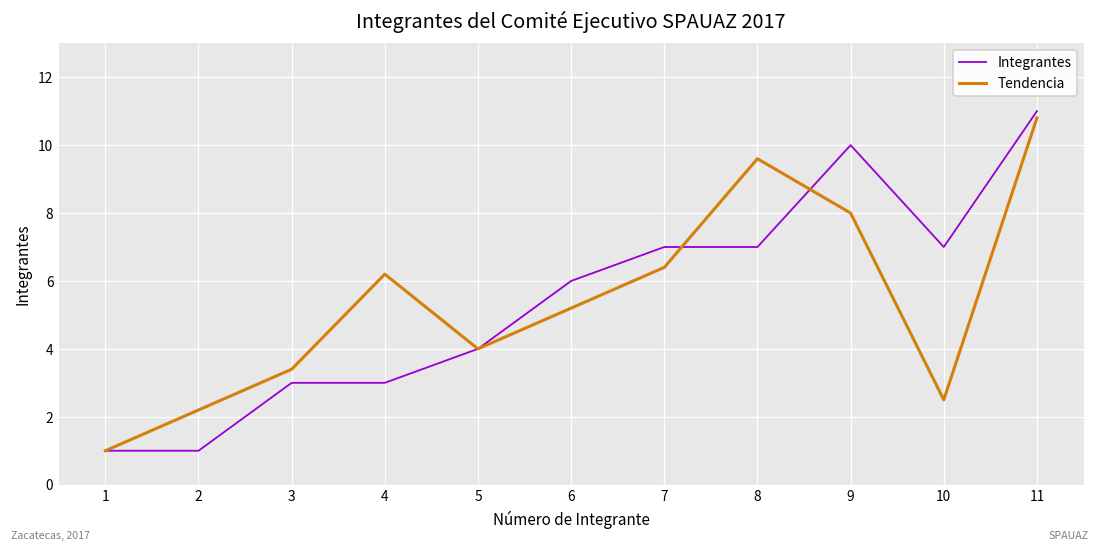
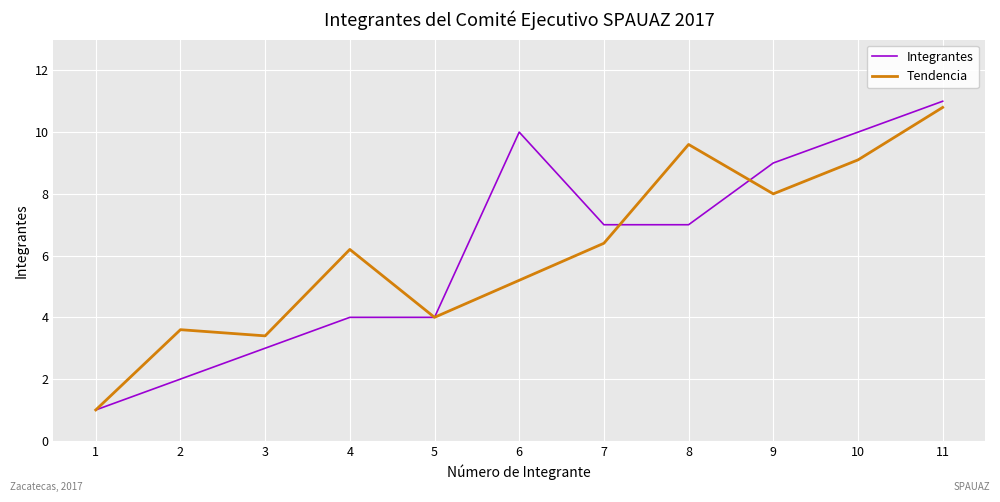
  {
    "Integrantes": {
-     "2": 1,
+     "2": 2,
      "3": 3,
-     "4": 3,
-     "6": 6,
+     "4": 4,
+     "6": 10,
      "7": 7,
      "8": 7,
-     "9": 10,
-     "10": 7,
+     "9": 9,
+     "10": 10,
      "11": 11
    },
    "Tendencia": {
-     "2": 2.2,
+     "2": 3.6,
      "3": 3.4,
      "4": 6.2,
      "6": 5.2,
      "7": 6.4,
      "8": 9.6,
      "9": 8.0,
-     "10": 2.5,
+     "10": 9.1,
      "11": 10.8
    }
  }
